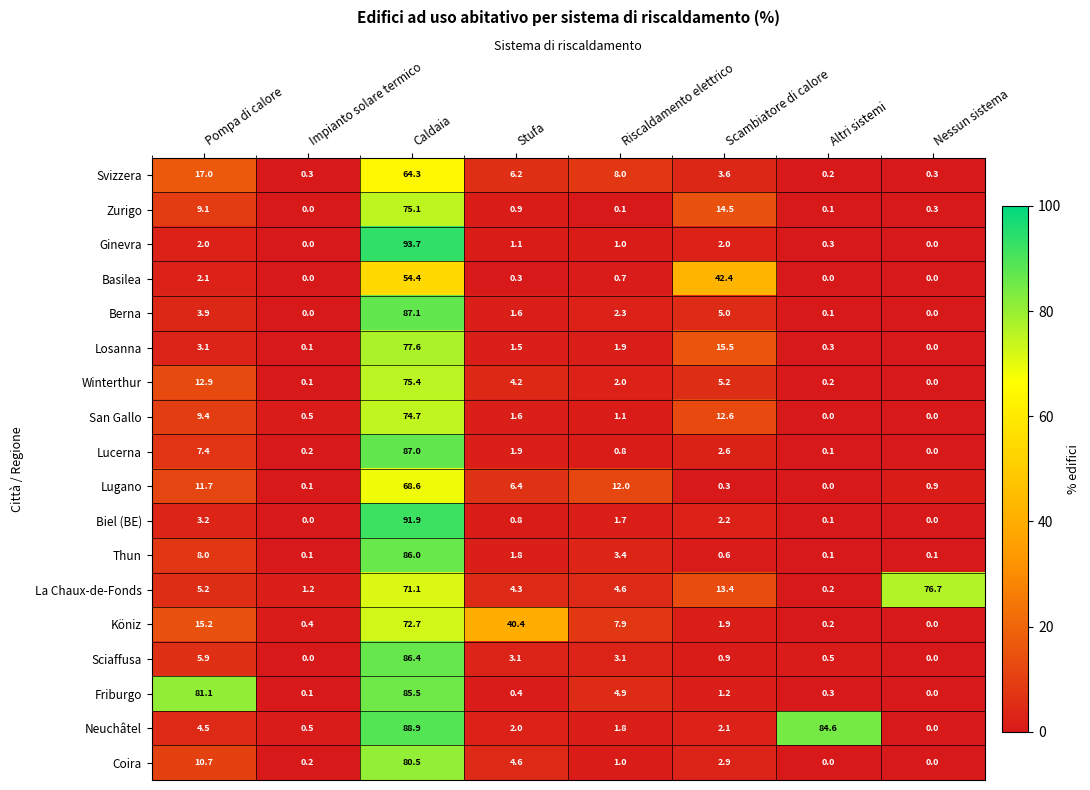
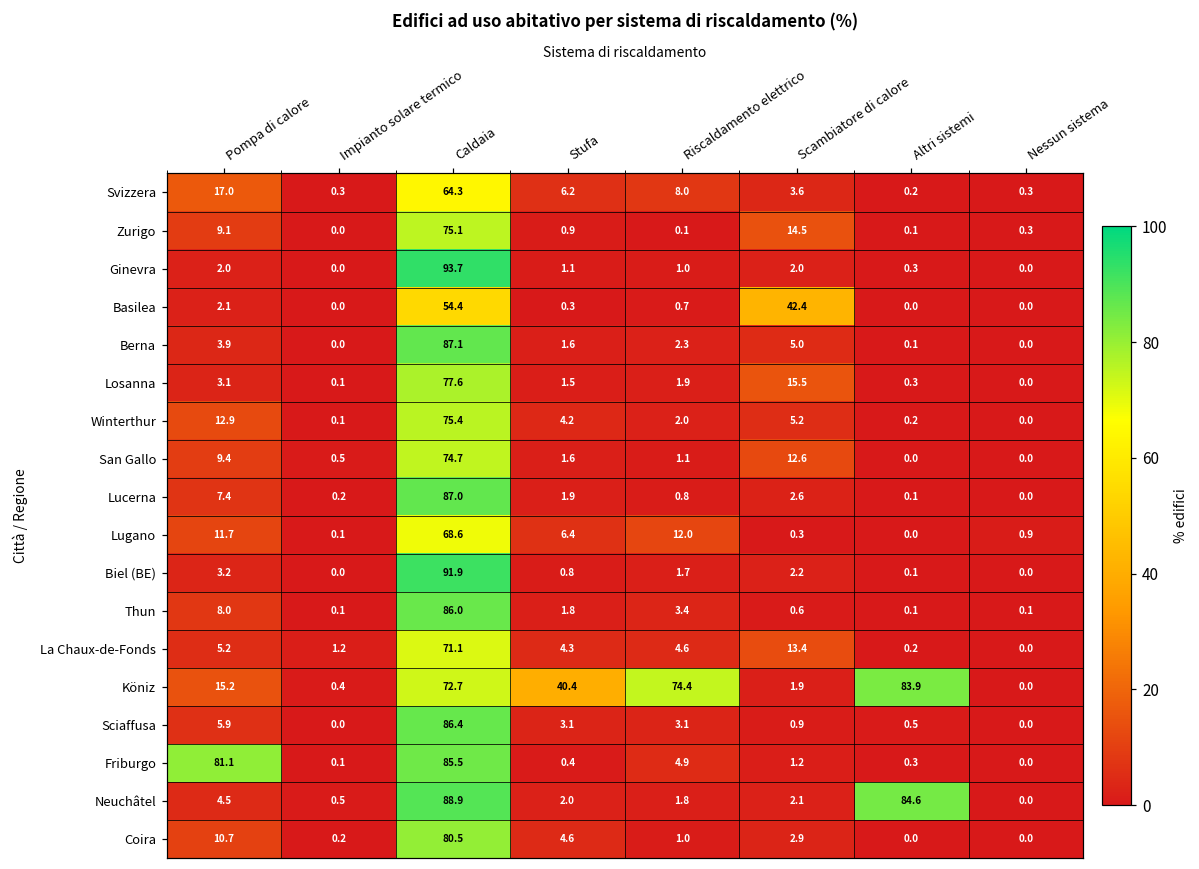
  {
    "Svizzera": {
      "Pompa di calore": 17.0,
      "Impianto solare termico": 0.3,
      "Caldaia": 64.3,
      "Stufa": 6.2,
      "Riscaldamento elettrico": 8.0,
      "Scambiatore di calore": 3.6,
      "Altri sistemi": 0.2,
      "Nessun sistema": 0.3
    },
    "Zurigo": {
      "Pompa di calore": 9.1,
      "Impianto solare termico": 0.0,
      "Caldaia": 75.1,
      "Stufa": 0.9,
      "Riscaldamento elettrico": 0.1,
      "Scambiatore di calore": 14.5,
      "Altri sistemi": 0.1,
      "Nessun sistema": 0.3
    },
    "Ginevra": {
      "Pompa di calore": 2.0,
      "Impianto solare termico": 0.0,
      "Caldaia": 93.7,
      "Stufa": 1.1,
      "Riscaldamento elettrico": 1.0,
      "Scambiatore di calore": 2.0,
      "Altri sistemi": 0.3,
      "Nessun sistema": 0.0
    },
    "Basilea": {
      "Pompa di calore": 2.1,
      "Impianto solare termico": 0.0,
      "Caldaia": 54.4,
      "Stufa": 0.3,
      "Riscaldamento elettrico": 0.7,
      "Scambiatore di calore": 42.4,
      "Altri sistemi": 0.0,
      "Nessun sistema": 0.0
    },
    "Berna": {
      "Pompa di calore": 3.9,
      "Impianto solare termico": 0.0,
      "Caldaia": 87.1,
      "Stufa": 1.6,
      "Riscaldamento elettrico": 2.3,
      "Scambiatore di calore": 5.0,
      "Altri sistemi": 0.1,
      "Nessun sistema": 0.0
    },
    "Losanna": {
      "Pompa di calore": 3.1,
      "Impianto solare termico": 0.1,
      "Caldaia": 77.6,
      "Stufa": 1.5,
      "Riscaldamento elettrico": 1.9,
      "Scambiatore di calore": 15.5,
      "Altri sistemi": 0.3,
      "Nessun sistema": 0.0
    },
    "Winterthur": {
      "Pompa di calore": 12.9,
      "Impianto solare termico": 0.1,
      "Caldaia": 75.4,
      "Stufa": 4.2,
      "Riscaldamento elettrico": 2.0,
      "Scambiatore di calore": 5.2,
      "Altri sistemi": 0.2,
      "Nessun sistema": 0.0
    },
    "San Gallo": {
      "Pompa di calore": 9.4,
      "Impianto solare termico": 0.5,
      "Caldaia": 74.7,
      "Stufa": 1.6,
      "Riscaldamento elettrico": 1.1,
      "Scambiatore di calore": 12.6,
      "Altri sistemi": 0.0,
      "Nessun sistema": 0.0
    },
    "Lucerna": {
      "Pompa di calore": 7.4,
      "Impianto solare termico": 0.2,
      "Caldaia": 87.0,
      "Stufa": 1.9,
      "Riscaldamento elettrico": 0.8,
      "Scambiatore di calore": 2.6,
      "Altri sistemi": 0.1,
      "Nessun sistema": 0.0
    },
    "Lugano": {
      "Pompa di calore": 11.7,
      "Impianto solare termico": 0.1,
      "Caldaia": 68.6,
      "Stufa": 6.4,
      "Riscaldamento elettrico": 12.0,
      "Scambiatore di calore": 0.3,
      "Altri sistemi": 0.0,
      "Nessun sistema": 0.9
    },
    "Biel (BE)": {
      "Pompa di calore": 3.2,
      "Impianto solare termico": 0.0,
      "Caldaia": 91.9,
      "Stufa": 0.8,
      "Riscaldamento elettrico": 1.7,
      "Scambiatore di calore": 2.2,
      "Altri sistemi": 0.1,
      "Nessun sistema": 0.0
    },
    "Thun": {
      "Pompa di calore": 8.0,
      "Impianto solare termico": 0.1,
      "Caldaia": 86.0,
      "Stufa": 1.8,
      "Riscaldamento elettrico": 3.4,
      "Scambiatore di calore": 0.6,
      "Altri sistemi": 0.1,
      "Nessun sistema": 0.1
    },
    "La Chaux-de-Fonds": {
      "Pompa di calore": 5.2,
      "Impianto solare termico": 1.2,
      "Caldaia": 71.1,
      "Stufa": 4.3,
      "Riscaldamento elettrico": 4.6,
      "Scambiatore di calore": 13.4,
      "Altri sistemi": 0.2,
-     "Nessun sistema": 76.7
+     "Nessun sistema": 0.0
    },
    "Köniz": {
      "Pompa di calore": 15.2,
      "Impianto solare termico": 0.4,
      "Caldaia": 72.7,
      "Stufa": 40.4,
-     "Riscaldamento elettrico": 7.9,
+     "Riscaldamento elettrico": 74.4,
      "Scambiatore di calore": 1.9,
-     "Altri sistemi": 0.2,
+     "Altri sistemi": 83.9,
      "Nessun sistema": 0.0
    },
    "Sciaffusa": {
      "Pompa di calore": 5.9,
      "Impianto solare termico": 0.0,
      "Caldaia": 86.4,
      "Stufa": 3.1,
      "Riscaldamento elettrico": 3.1,
      "Scambiatore di calore": 0.9,
      "Altri sistemi": 0.5,
      "Nessun sistema": 0.0
    },
    "Friburgo": {
      "Pompa di calore": 81.1,
      "Impianto solare termico": 0.1,
      "Caldaia": 85.5,
      "Stufa": 0.4,
      "Riscaldamento elettrico": 4.9,
      "Scambiatore di calore": 1.2,
      "Altri sistemi": 0.3,
      "Nessun sistema": 0.0
    },
    "Neuchâtel": {
      "Pompa di calore": 4.5,
      "Impianto solare termico": 0.5,
      "Caldaia": 88.9,
      "Stufa": 2.0,
      "Riscaldamento elettrico": 1.8,
      "Scambiatore di calore": 2.1,
      "Altri sistemi": 84.6,
      "Nessun sistema": 0.0
    },
    "Coira": {
      "Pompa di calore": 10.7,
      "Impianto solare termico": 0.2,
      "Caldaia": 80.5,
      "Stufa": 4.6,
      "Riscaldamento elettrico": 1.0,
      "Scambiatore di calore": 2.9,
      "Altri sistemi": 0.0,
      "Nessun sistema": 0.0
    }
  }
